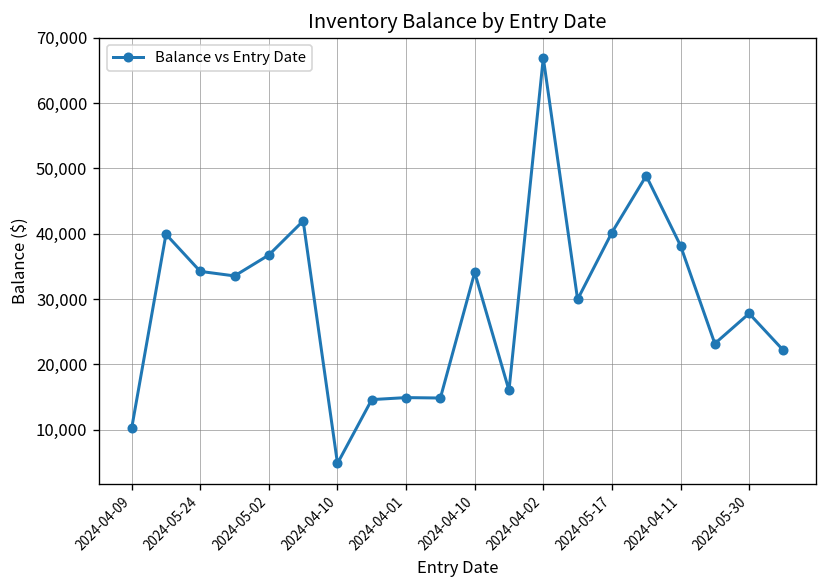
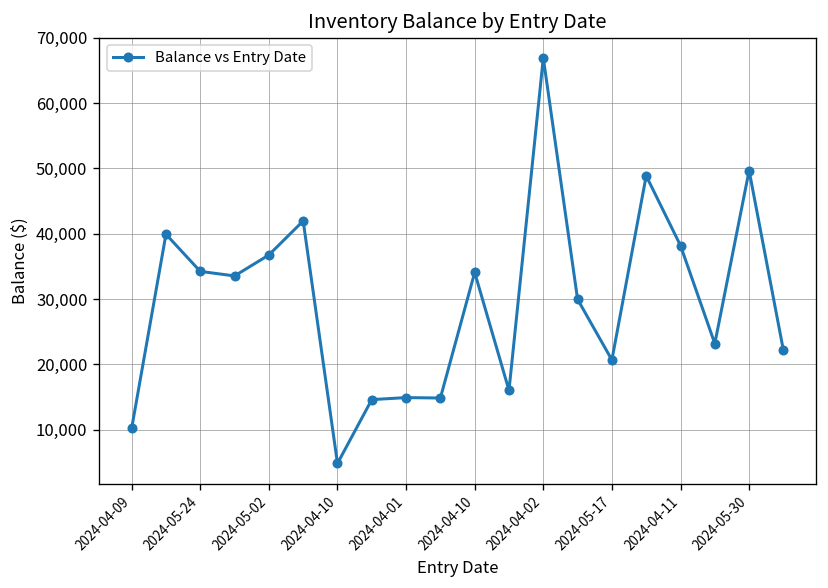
  {
    "2024-04-09": "10,000",
    "2024-05-24": "34,000",
    "2024-05-02": "37,000",
    "2024-04-02": "67,000",
-   "2024-05-17": "40,000",
+   "2024-05-17": "21,000",
    "2024-04-11": "38,000",
-   "2024-05-30": "28,000"
+   "2024-05-30": "50,000"
  }
